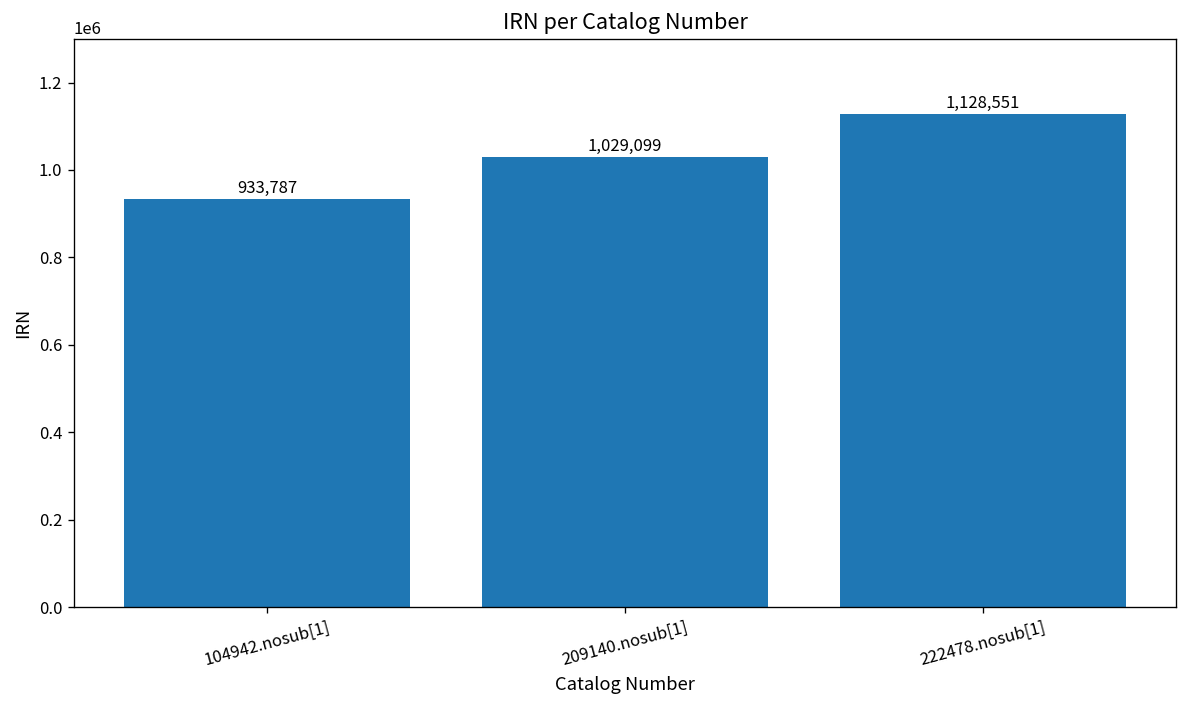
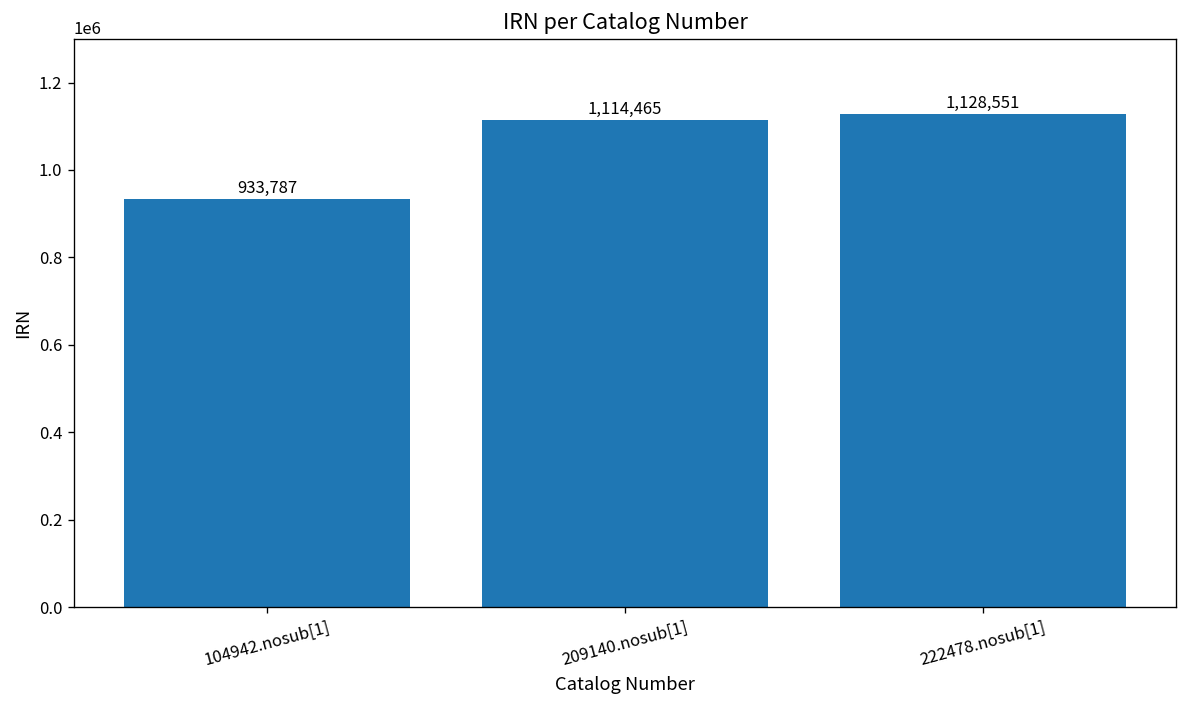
  {
    "104942.nosub[1]": "933,787",
-   "209140.nosub[1]": "1,029,099",
+   "209140.nosub[1]": "1,114,465",
    "222478.nosub[1]": "1,128,551"
  }
